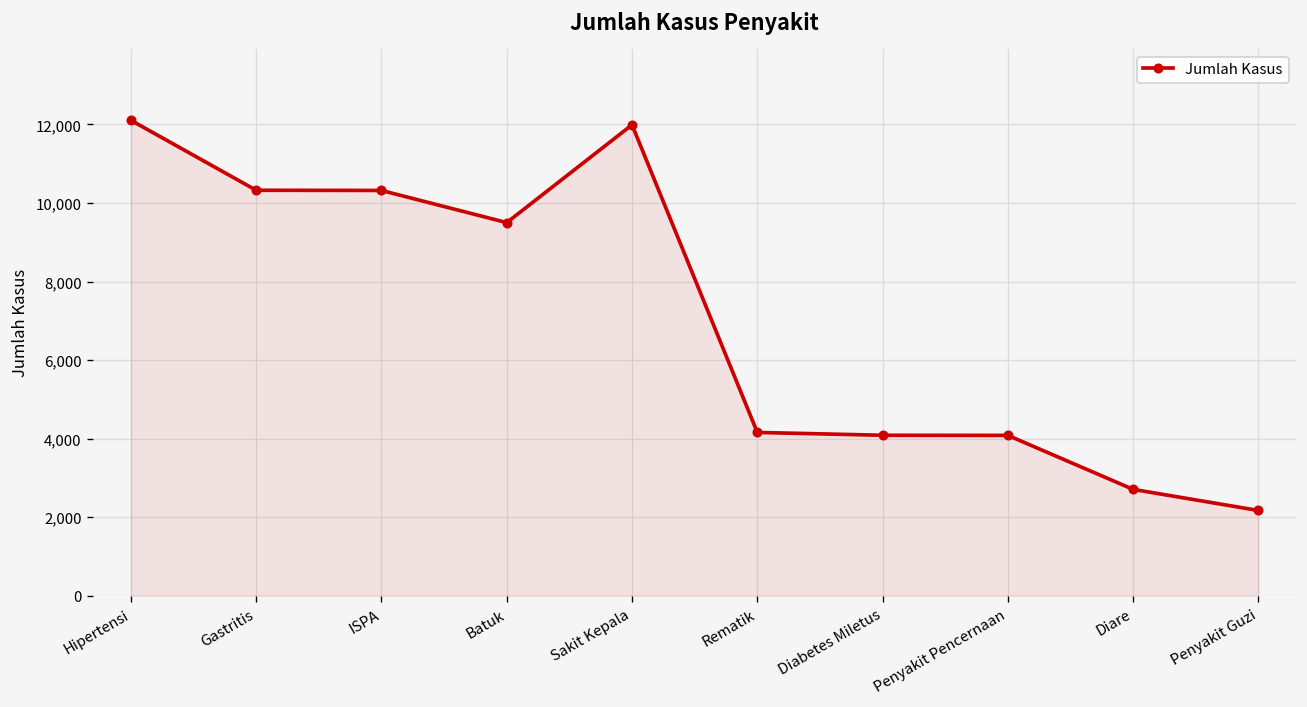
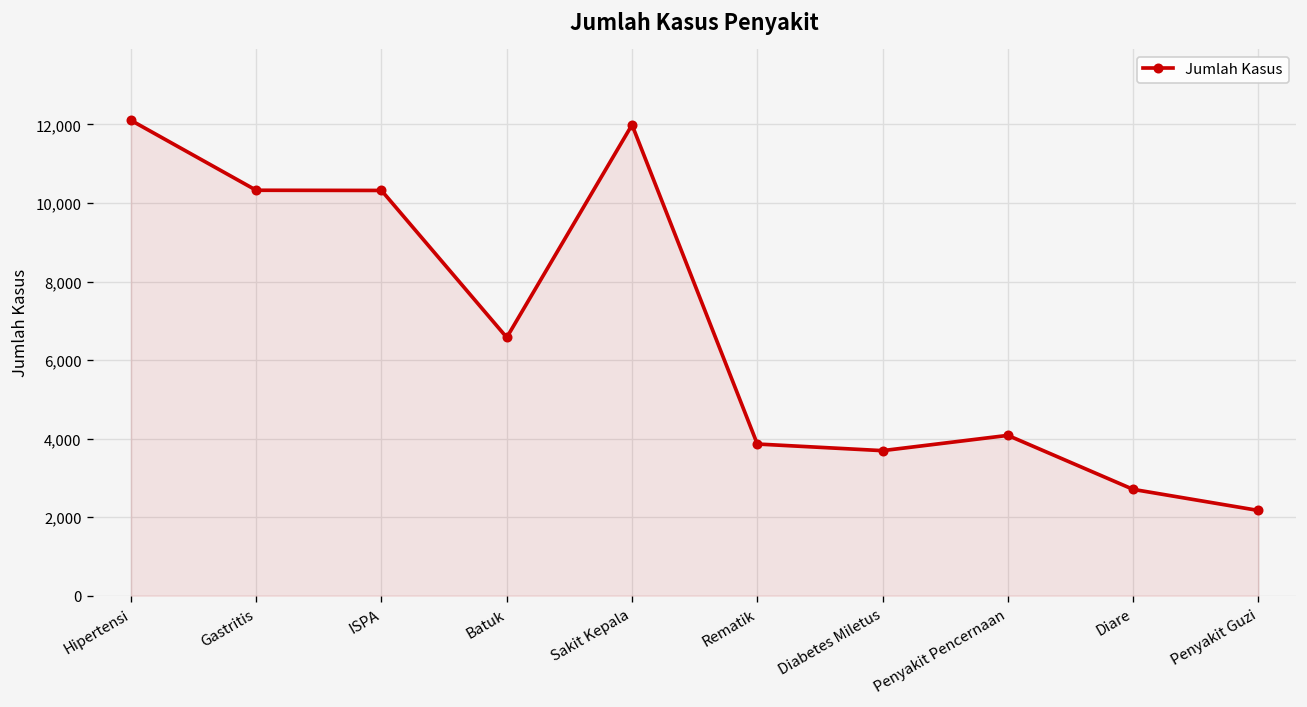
  {
    "Hipertensi": "12,100",
    "Gastritis": "10,300",
    "ISPA": "10,300",
-   "Batuk": "9,500",
+   "Batuk": "6,600",
    "Sakit Kepala": "12,000",
-   "Rematik": "4,200",
-   "Diabetes Miletus": "4,100",
+   "Rematik": "3,900",
+   "Diabetes Miletus": "3,700",
    "Penyakit Pencernaan": "4,100",
    "Diare": "2,700",
    "Penyakit Guzi": "2,200"
  }
